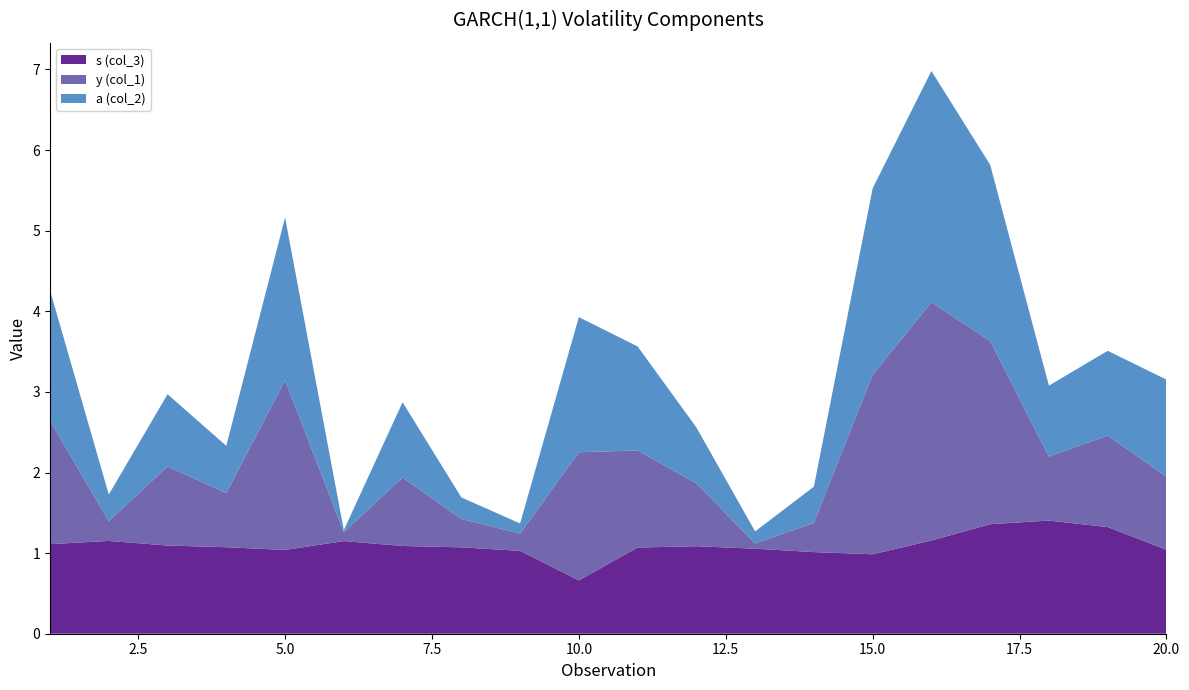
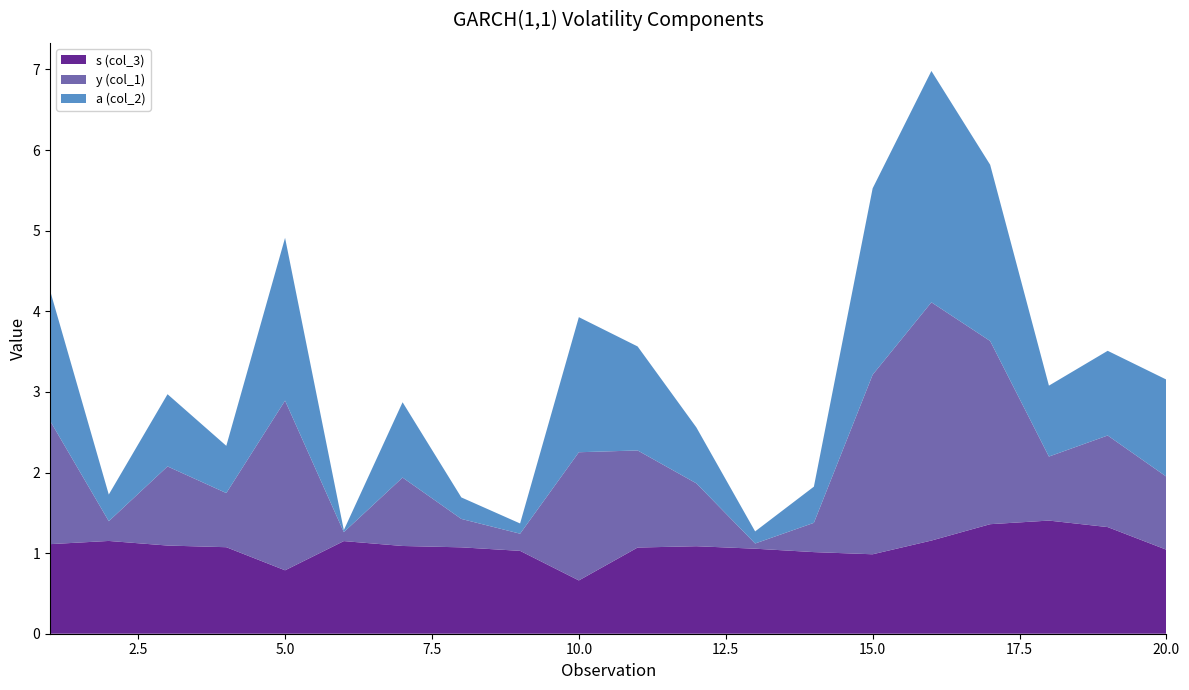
  {
    "s (col_3)": {
-     "5.0": 1.0,
+     "5.0": 0.8,
      "10.0": 0.7,
      "15.0": 1.0,
      "20.0": 1.0
    },
    "y (col_1)": {
      "5.0": 2.1,
      "10.0": 1.6,
      "15.0": 2.2,
      "20.0": 0.9
    },
    "a (col_2)": {
      "5.0": 2.0,
      "10.0": 1.7,
      "15.0": 2.3,
      "20.0": 1.2
    }
  }
